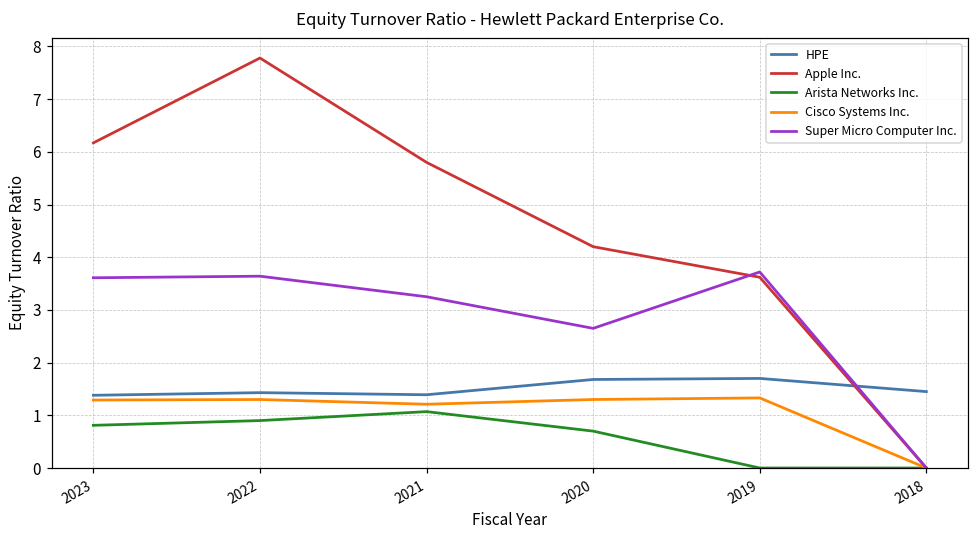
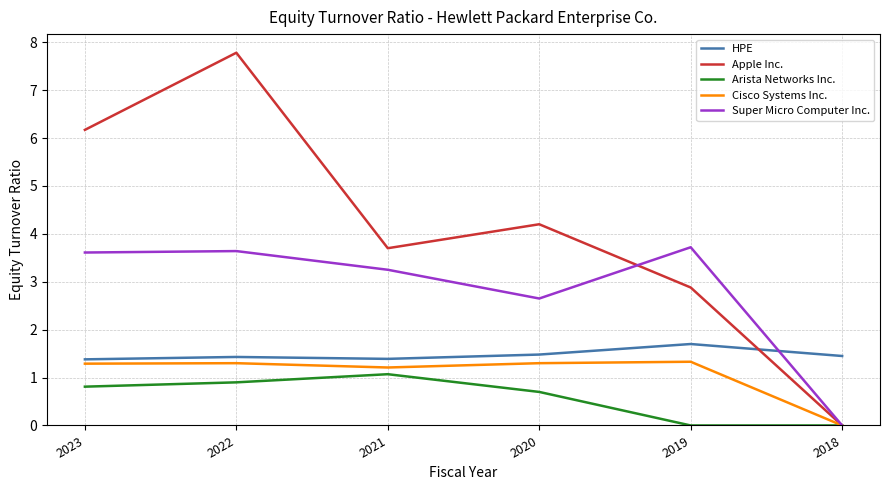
  {
    "HPE": {
      "2023": 1.4,
      "2022": 1.4,
      "2021": 1.4,
-     "2020": 1.7,
+     "2020": 1.5,
      "2019": 1.7,
      "2018": 1.5
    },
    "Apple Inc.": {
      "2023": 6.2,
      "2022": 7.8,
-     "2021": 5.8,
+     "2021": 3.7,
      "2020": 4.2,
-     "2019": 3.6
+     "2019": 2.9
    },
    "Arista Networks Inc.": {
      "2023": 0.8,
      "2022": 0.9,
      "2021": 1.1,
      "2020": 0.7,
      "2019": 0.0
    },
    "Cisco Systems Inc.": {
      "2023": 1.3,
      "2022": 1.3,
      "2021": 1.2,
      "2020": 1.3,
      "2019": 1.3
    },
    "Super Micro Computer Inc.": {
      "2023": 3.6,
      "2022": 3.6,
      "2021": 3.3,
      "2020": 2.7,
      "2019": 3.7
    }
  }
